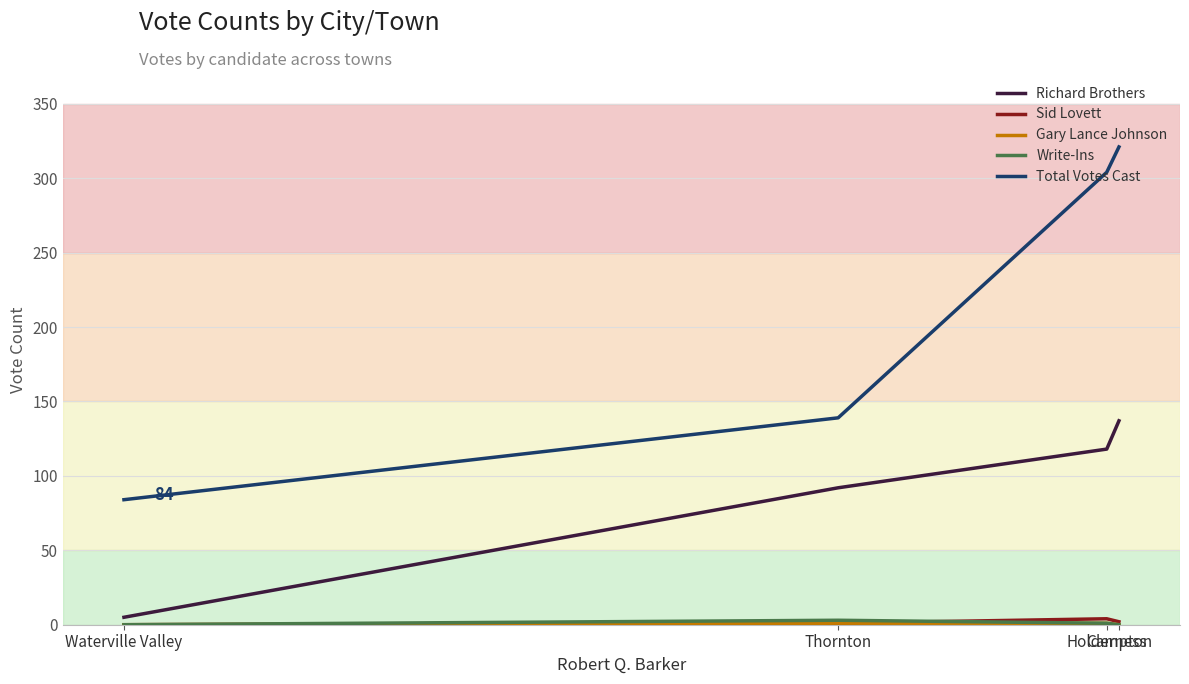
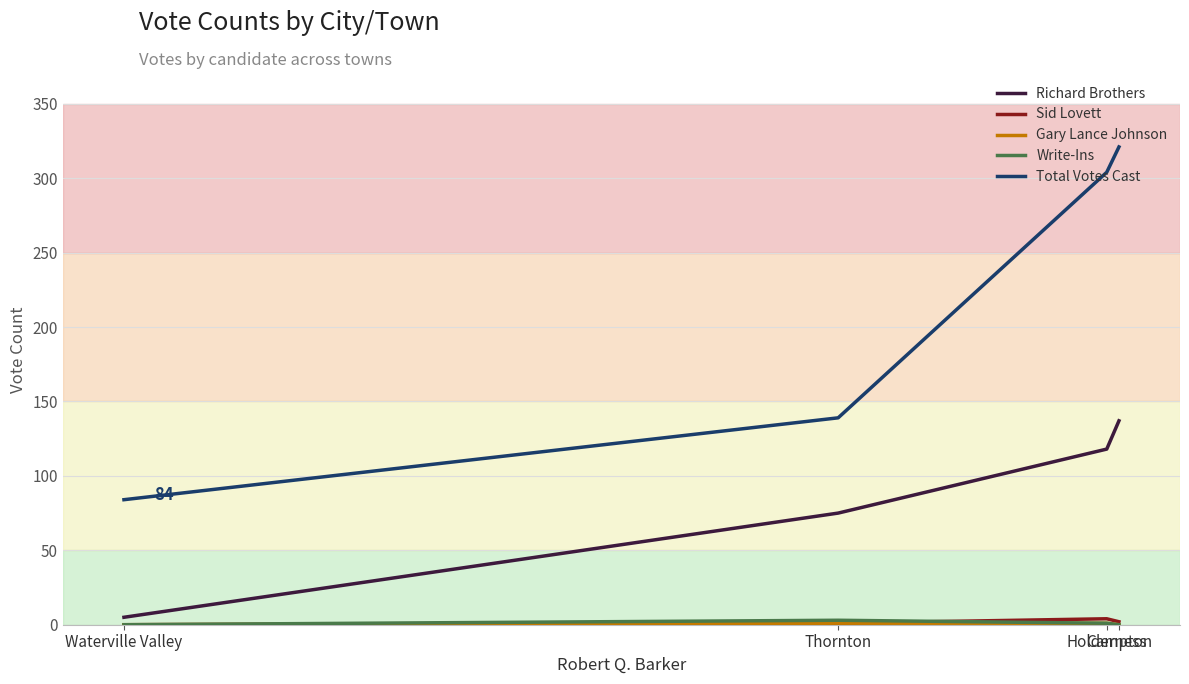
  {
    "Richard Brothers": {
      "Waterville Valley": 5,
-     "Thornton": 92
+     "Thornton": 75
    },
    "Write-Ins": {
      "Thornton": 3
    },
    "Total Votes Cast": {
      "Waterville Valley": 84,
      "Thornton": 139
    }
  }
